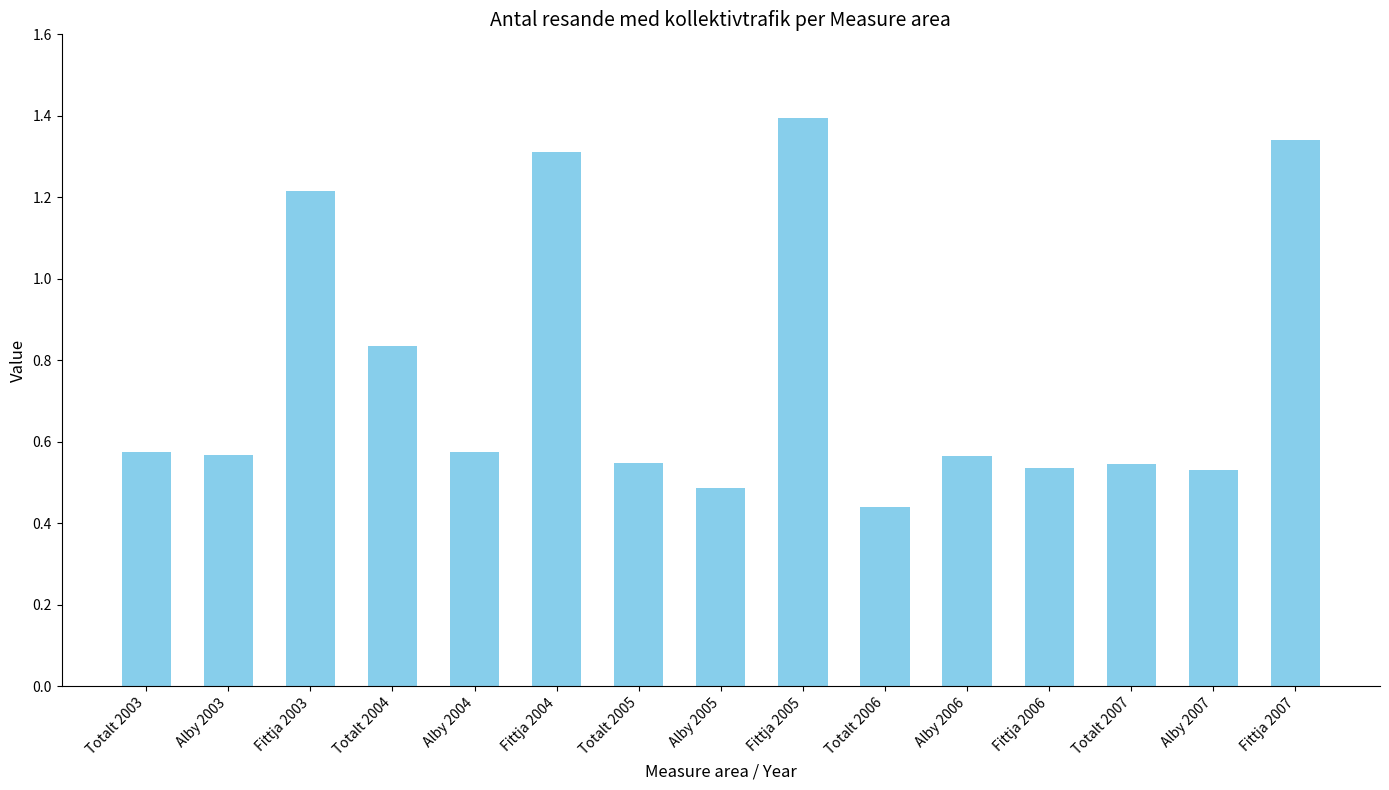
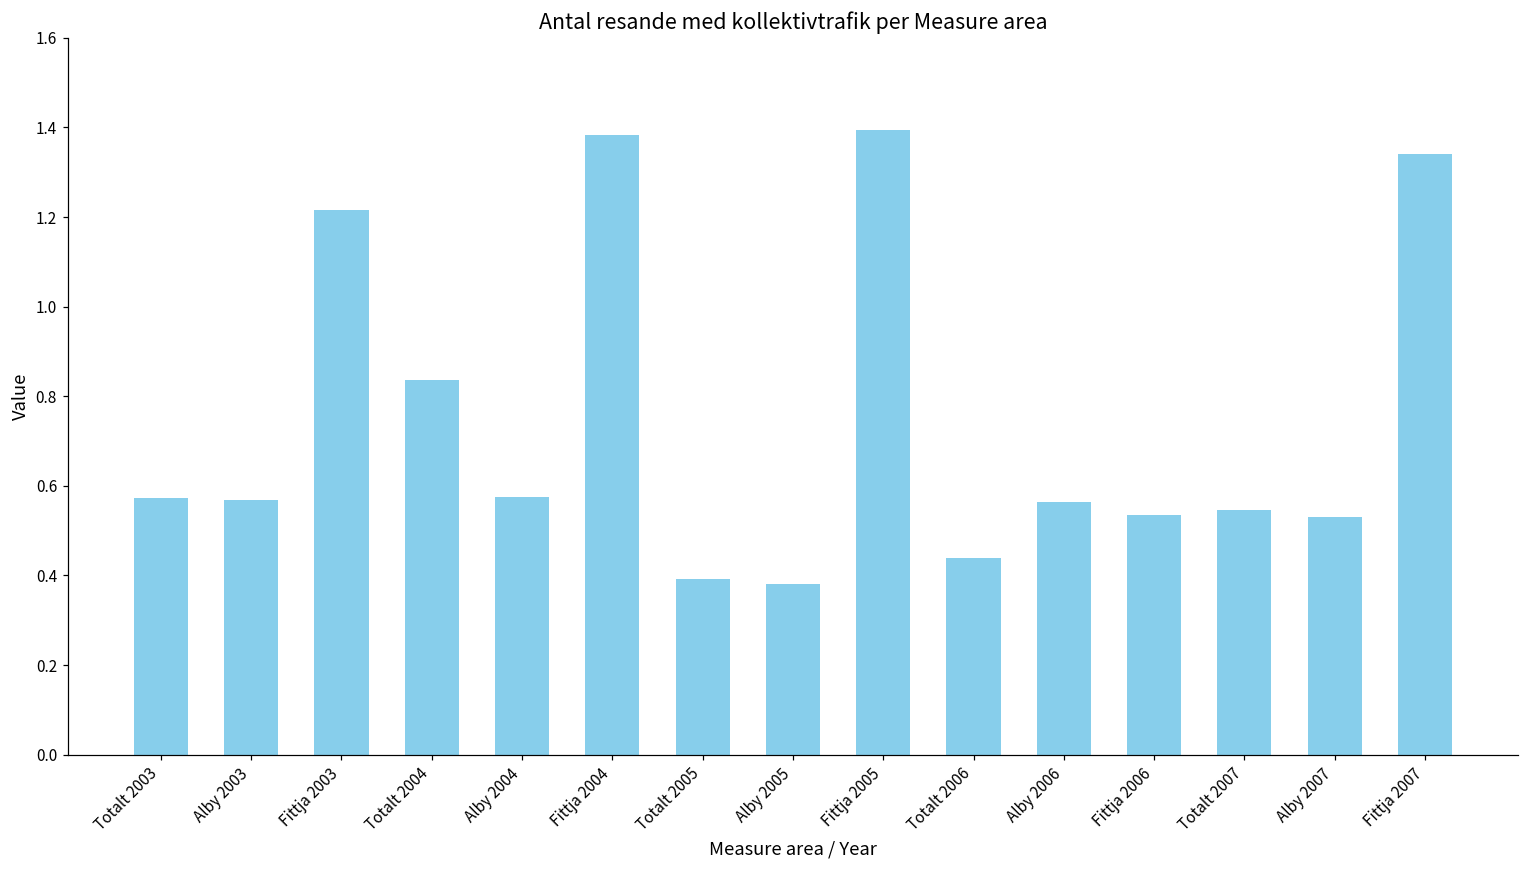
  {
    "Totalt 2003": 0.57,
    "Alby 2003": 0.57,
    "Fittja 2003": 1.22,
    "Totalt 2004": 0.84,
    "Alby 2004": 0.57,
-   "Fittja 2004": 1.31,
-   "Totalt 2005": 0.55,
-   "Alby 2005": 0.49,
+   "Fittja 2004": 1.38,
+   "Totalt 2005": 0.39,
+   "Alby 2005": 0.38,
    "Fittja 2005": 1.39,
    "Totalt 2006": 0.44,
    "Alby 2006": 0.56,
    "Fittja 2006": 0.54,
    "Totalt 2007": 0.55,
    "Alby 2007": 0.53,
    "Fittja 2007": 1.34
  }
